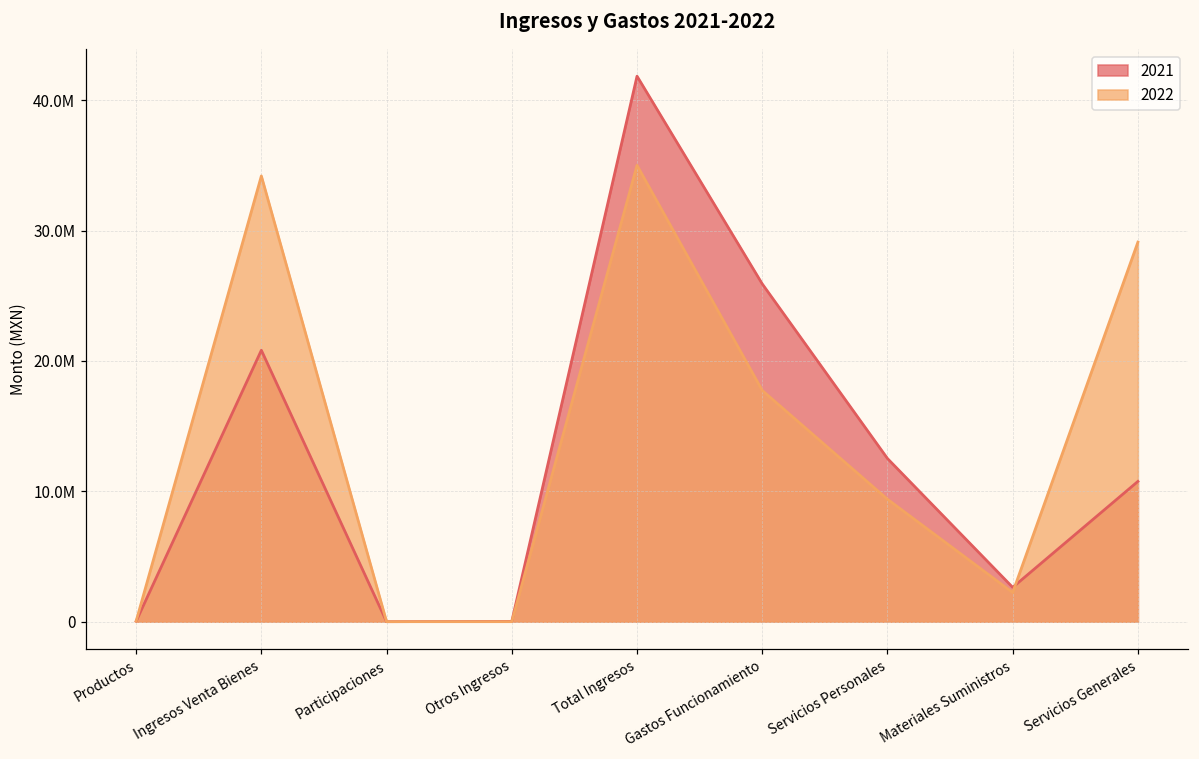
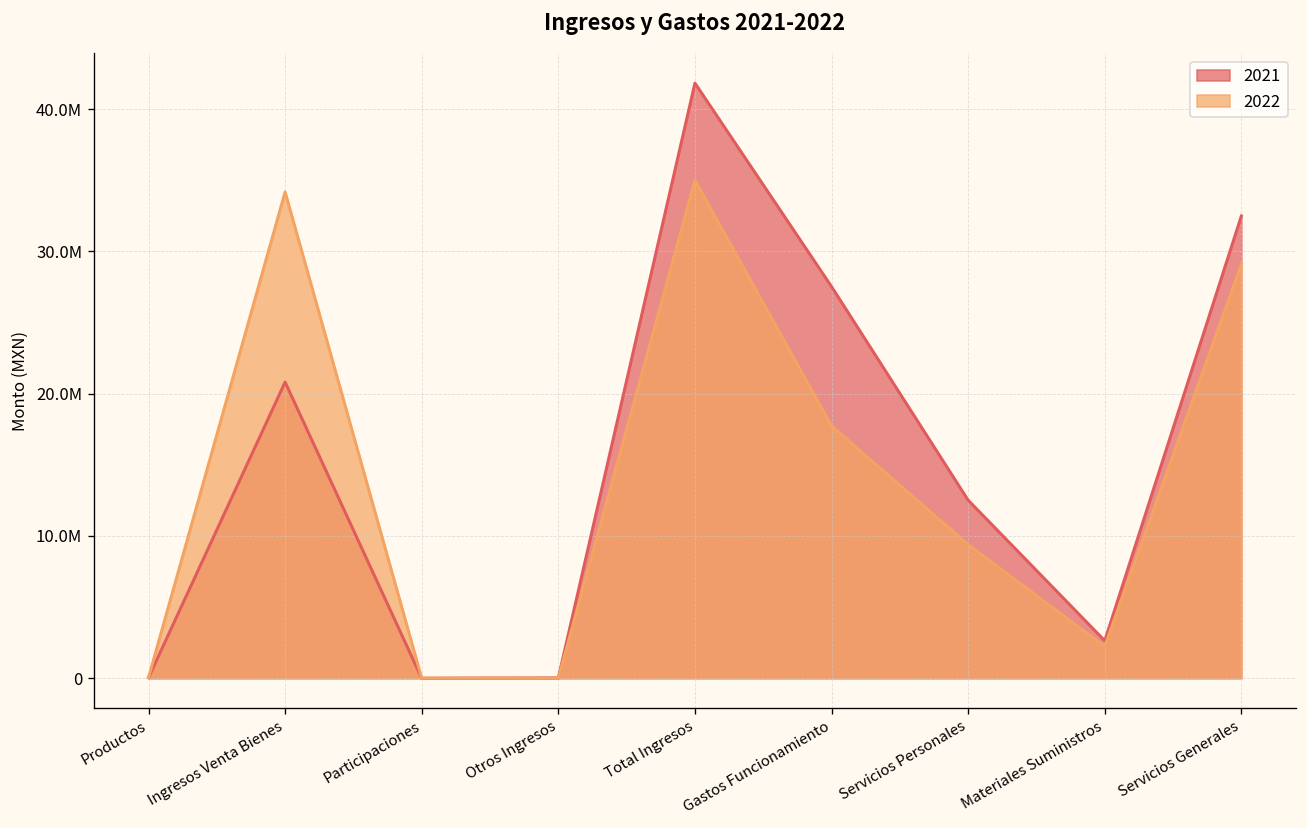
  {
    "2021": {
      "Ingresos Venta Bienes": 20800000,
      "Total Ingresos": 41800000,
-     "Gastos Funcionamiento": 25900000,
+     "Gastos Funcionamiento": 27500000,
      "Servicios Personales": 12500000,
      "Materiales Suministros": 2600000,
-     "Servicios Generales": 10800000
+     "Servicios Generales": 32500000
    },
    "2022": {
      "Ingresos Venta Bienes": 34200000,
      "Total Ingresos": 35000000,
      "Gastos Funcionamiento": 17700000,
      "Servicios Personales": 9400000,
      "Materiales Suministros": 2200000,
      "Servicios Generales": 29100000
    }
  }
